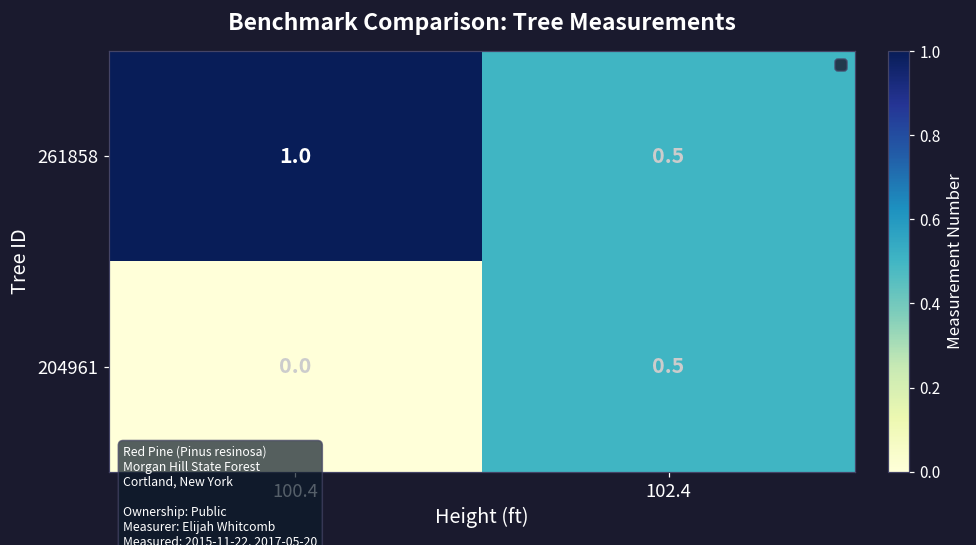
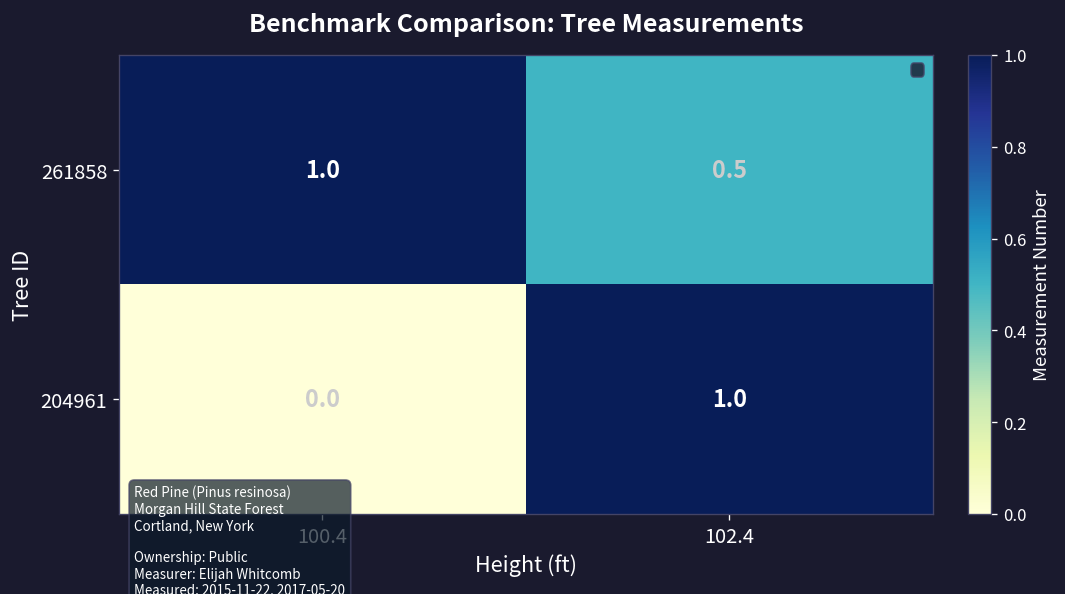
  {
    "261858": {
      "100.4": 1.0,
      "102.4": 0.5
    },
    "204961": {
      "100.4": 0.0,
-     "102.4": 0.5
+     "102.4": 1.0
    }
  }
